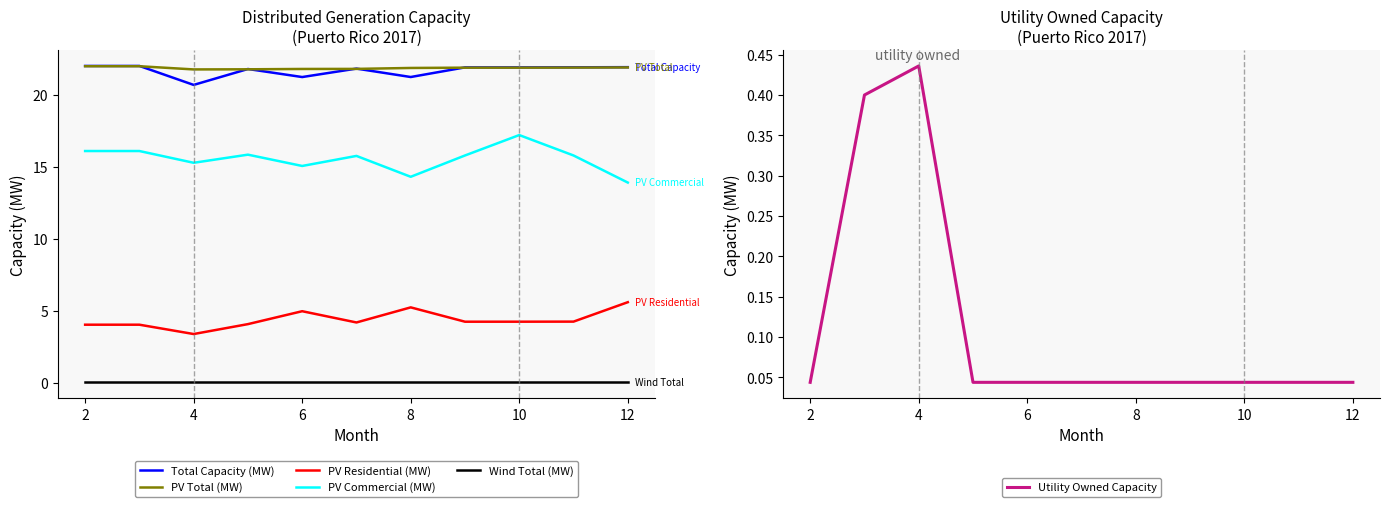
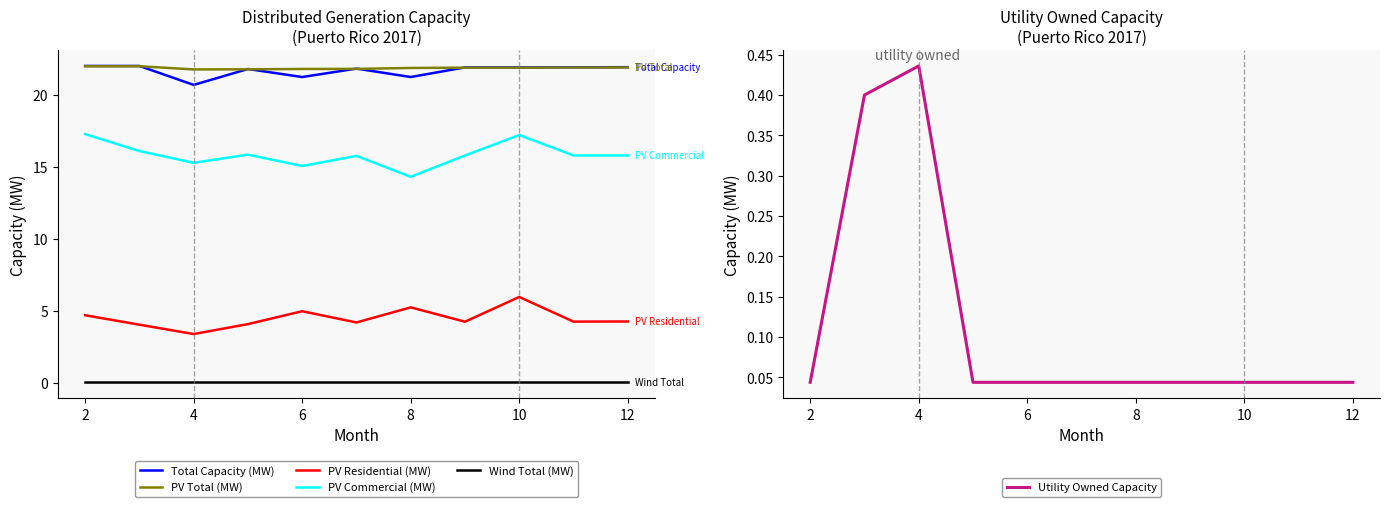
  {
    "Distributed Generation Capacity (Puerto Rico 2017)": {
      "Total Capacity (MW)": {
        "4": 20.7,
        "6": 21.3,
        "8": 21.3
      },
      "PV Total (MW)": {
        "4": 21.8,
        "6": 21.8,
        "8": 21.9
      },
      "PV Residential (MW)": {
-       "2": 4.0,
+       "2": 4.7,
        "4": 3.4,
        "6": 5.0,
        "8": 5.2,
-       "10": 4.2,
-       "12": 5.6
+       "10": 6.0,
+       "12": 4.3
      },
      "PV Commercial (MW)": {
-       "2": 16.1,
+       "2": 17.3,
        "4": 15.3,
        "6": 15.1,
        "8": 14.3,
        "10": 17.2,
-       "12": 13.9
+       "12": 15.8
      },
      "Wind Total (MW)": {
        "2": 0.0,
        "4": 0.0,
        "6": 0.0,
        "8": 0.0,
        "10": 0.0,
        "12": 0.0
      }
    },
    "Utility Owned Capacity (Puerto Rico 2017)": {
      "2": 0.04,
      "4": 0.44,
      "6": 0.04,
      "8": 0.04,
      "10": 0.04,
      "12": 0.04
    }
  }
